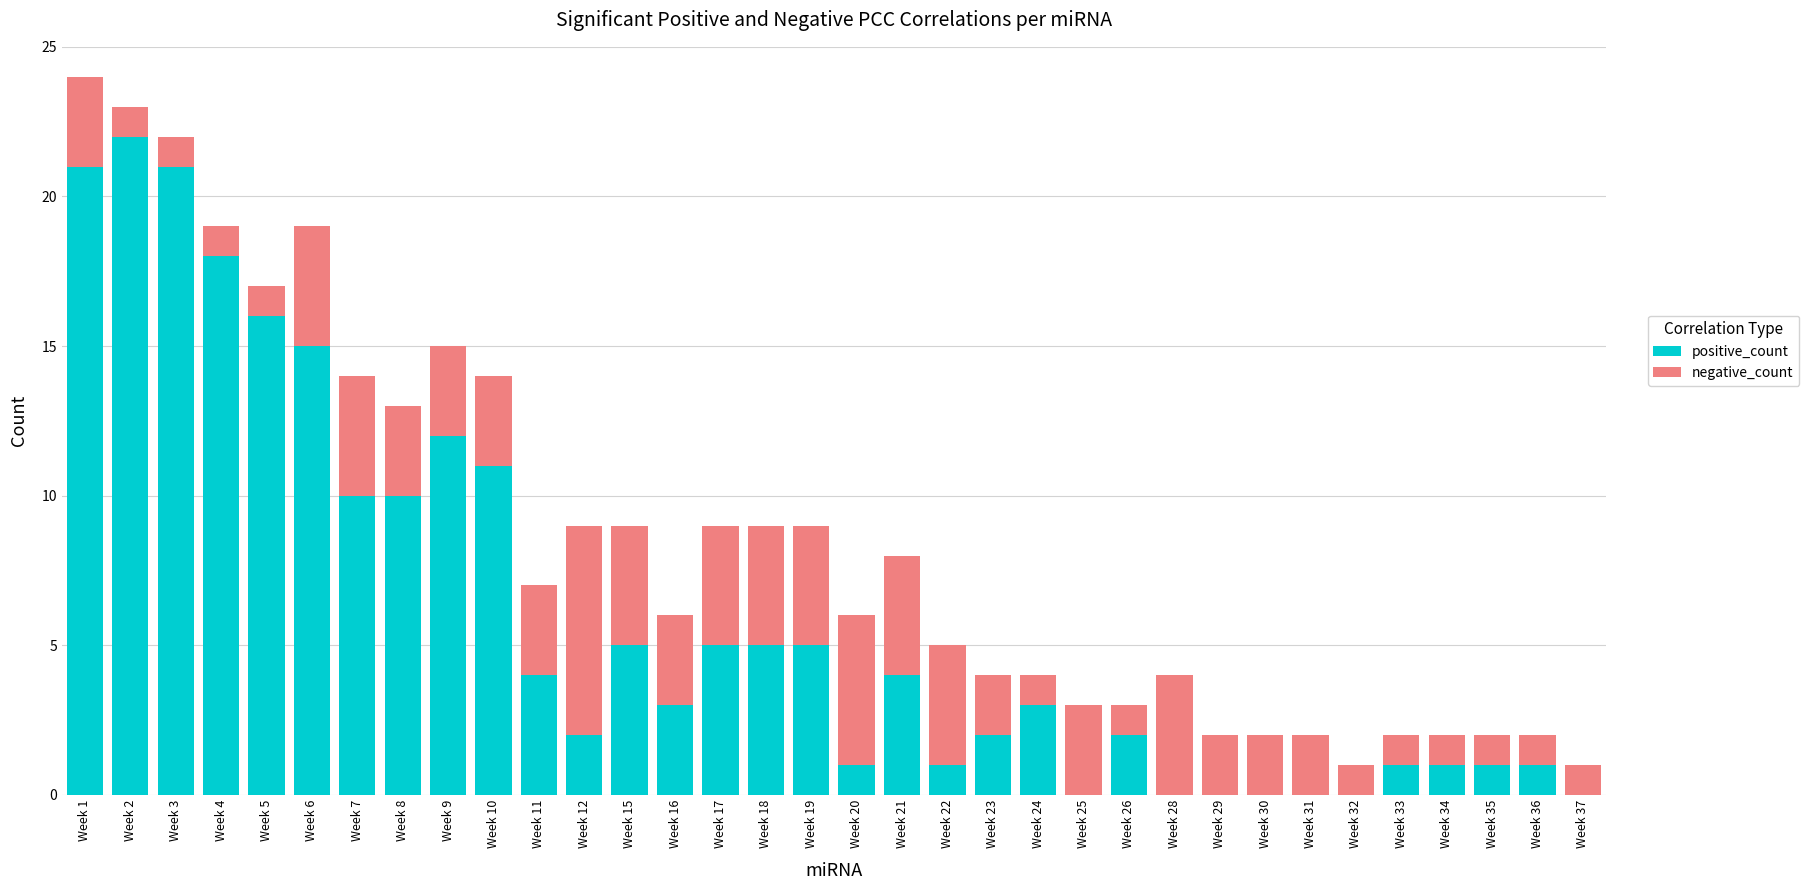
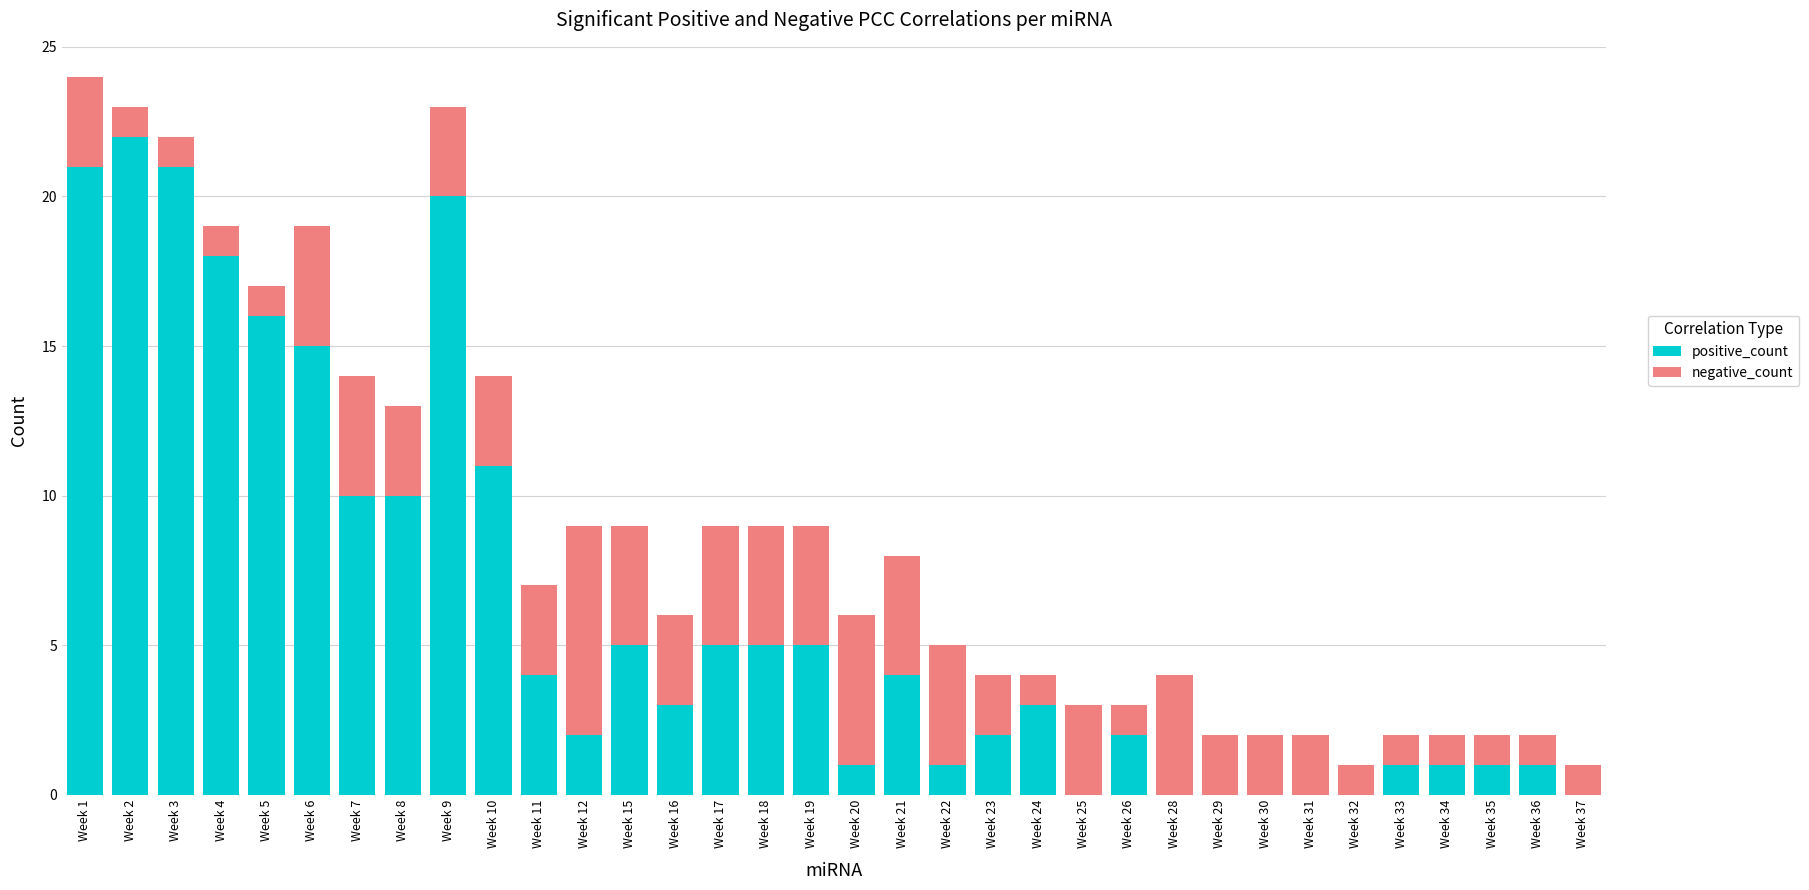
  {
    "positive_count": {
      "Week 1": 21,
      "Week 2": 22,
      "Week 3": 21,
      "Week 4": 18,
      "Week 5": 16,
      "Week 6": 15,
      "Week 7": 10,
      "Week 8": 10,
-     "Week 9": 12,
+     "Week 9": 20,
      "Week 10": 11,
      "Week 11": 4,
      "Week 12": 2,
      "Week 15": 5,
      "Week 16": 3,
      "Week 17": 5,
      "Week 18": 5,
      "Week 19": 5,
      "Week 20": 1,
      "Week 21": 4,
      "Week 22": 1,
      "Week 23": 2,
      "Week 24": 3,
      "Week 25": 0,
      "Week 26": 2,
      "Week 28": 0,
      "Week 29": 0,
      "Week 30": 0,
      "Week 31": 0,
      "Week 32": 0,
      "Week 33": 1,
      "Week 34": 1,
      "Week 35": 1,
      "Week 36": 1,
      "Week 37": 0
    },
    "negative_count": {
      "Week 1": 3,
      "Week 2": 1,
      "Week 3": 1,
      "Week 4": 1,
      "Week 5": 1,
      "Week 6": 4,
      "Week 7": 4,
      "Week 8": 3,
      "Week 9": 3,
      "Week 10": 3,
      "Week 11": 3,
      "Week 12": 7,
      "Week 15": 4,
      "Week 16": 3,
      "Week 17": 4,
      "Week 18": 4,
      "Week 19": 4,
      "Week 20": 5,
      "Week 21": 4,
      "Week 22": 4,
      "Week 23": 2,
      "Week 24": 1,
      "Week 25": 3,
      "Week 26": 1,
      "Week 28": 4,
      "Week 29": 2,
      "Week 30": 2,
      "Week 31": 2,
      "Week 32": 1,
      "Week 33": 1,
      "Week 34": 1,
      "Week 35": 1,
      "Week 36": 1,
      "Week 37": 1
    }
  }
